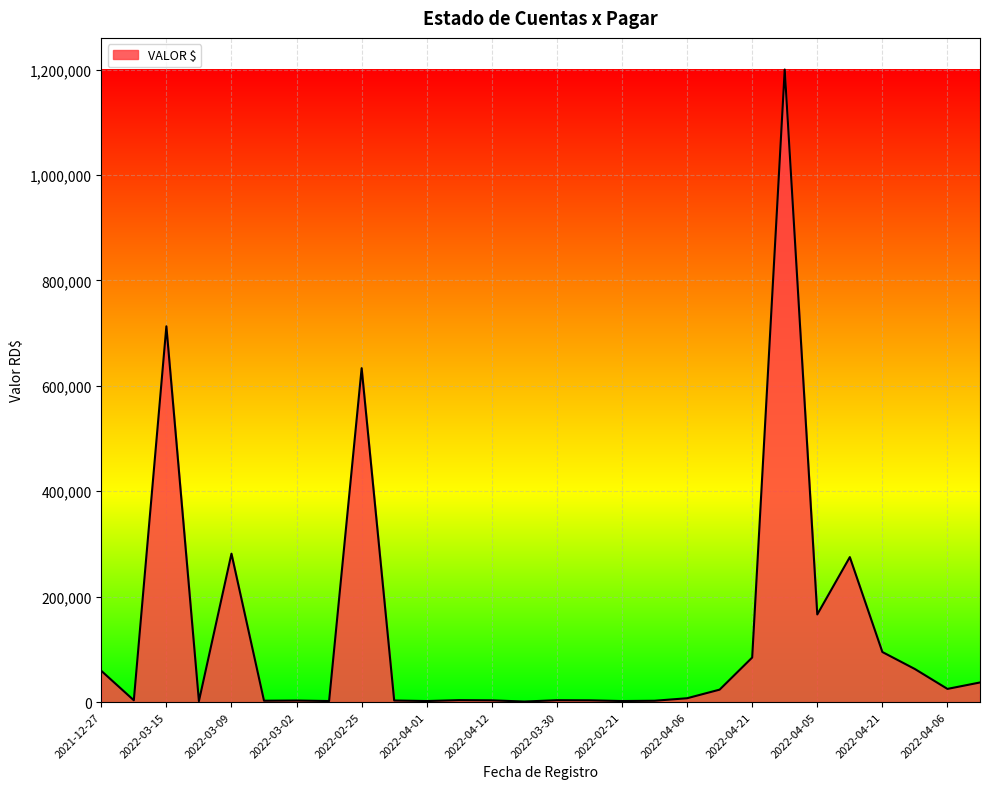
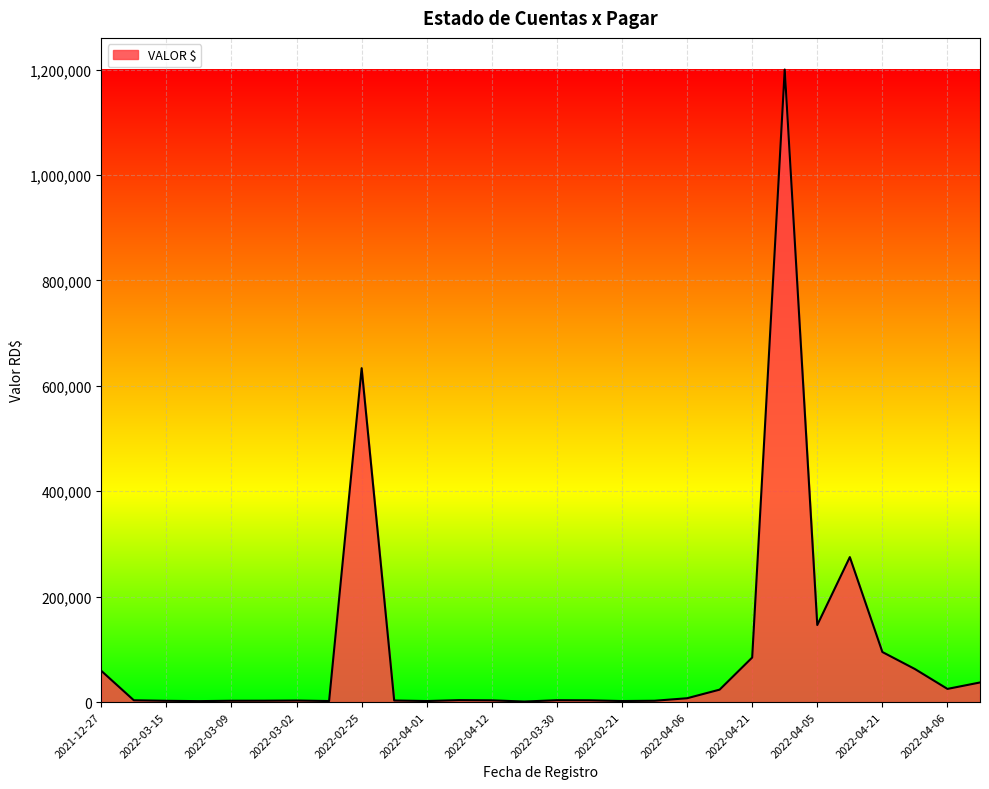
  {
    "2021-12-27": "60,000",
-   "2022-03-15": "710,000",
-   "2022-03-09": "280,000",
+   "2022-03-15": "0",
+   "2022-03-09": "0",
    "2022-03-02": "0",
    "2022-02-25": "630,000",
    "2022-04-01": "0",
    "2022-03-30": "0",
-   "2022-04-05": "170,000"
+   "2022-04-05": "150,000"
  }
